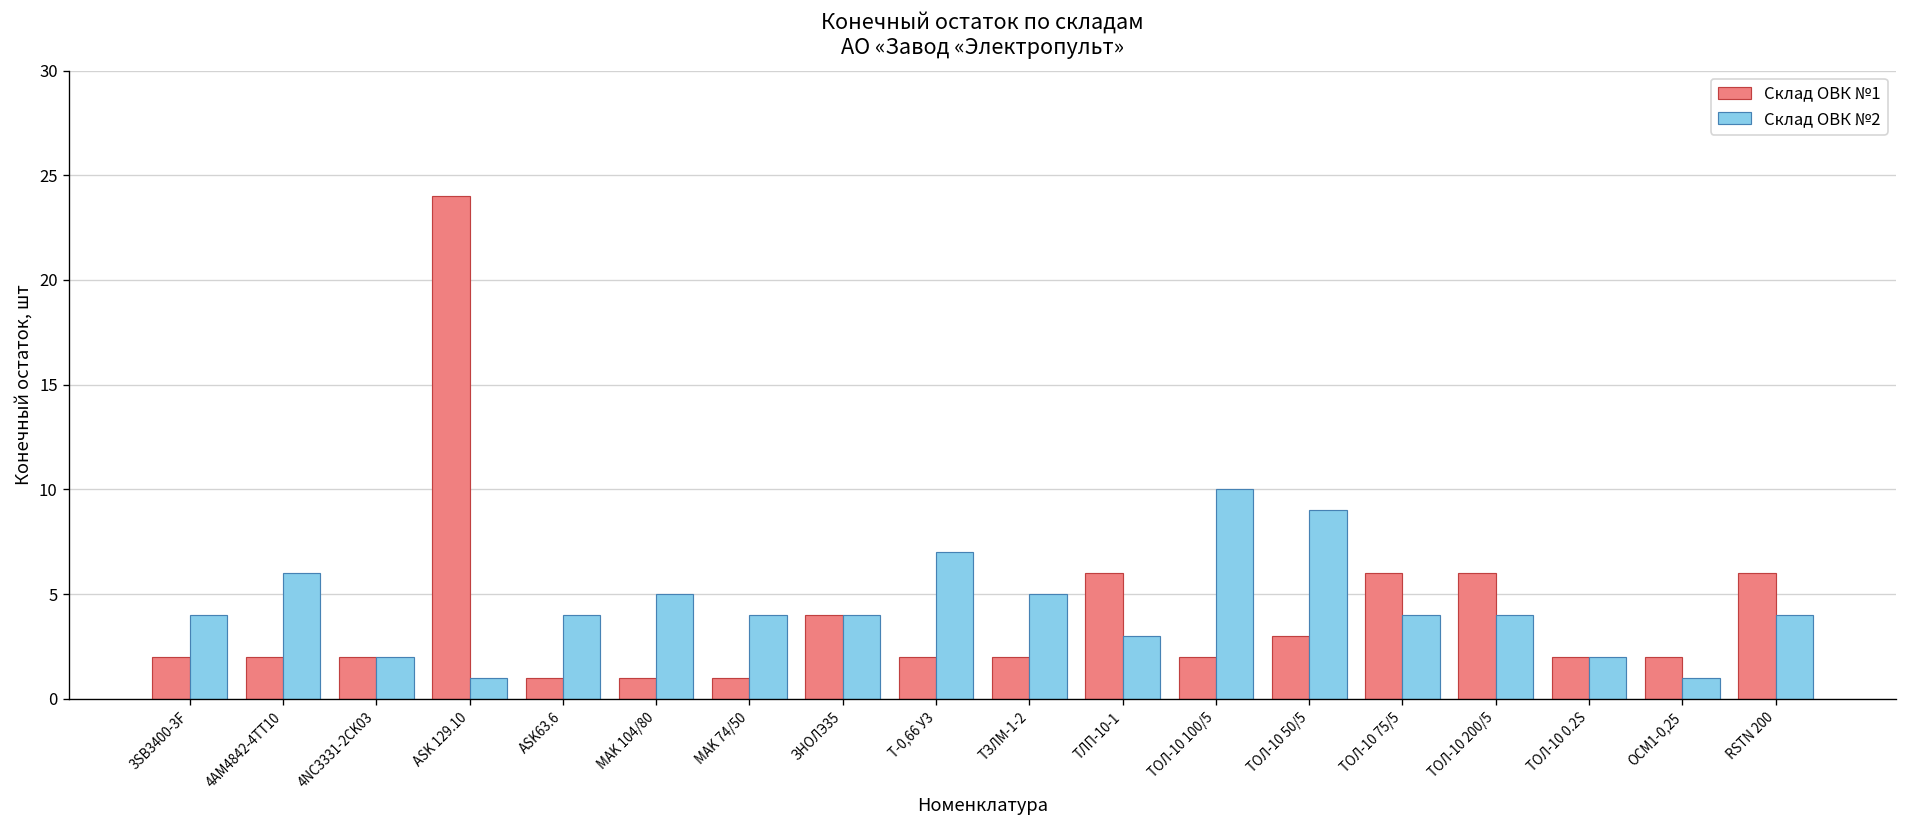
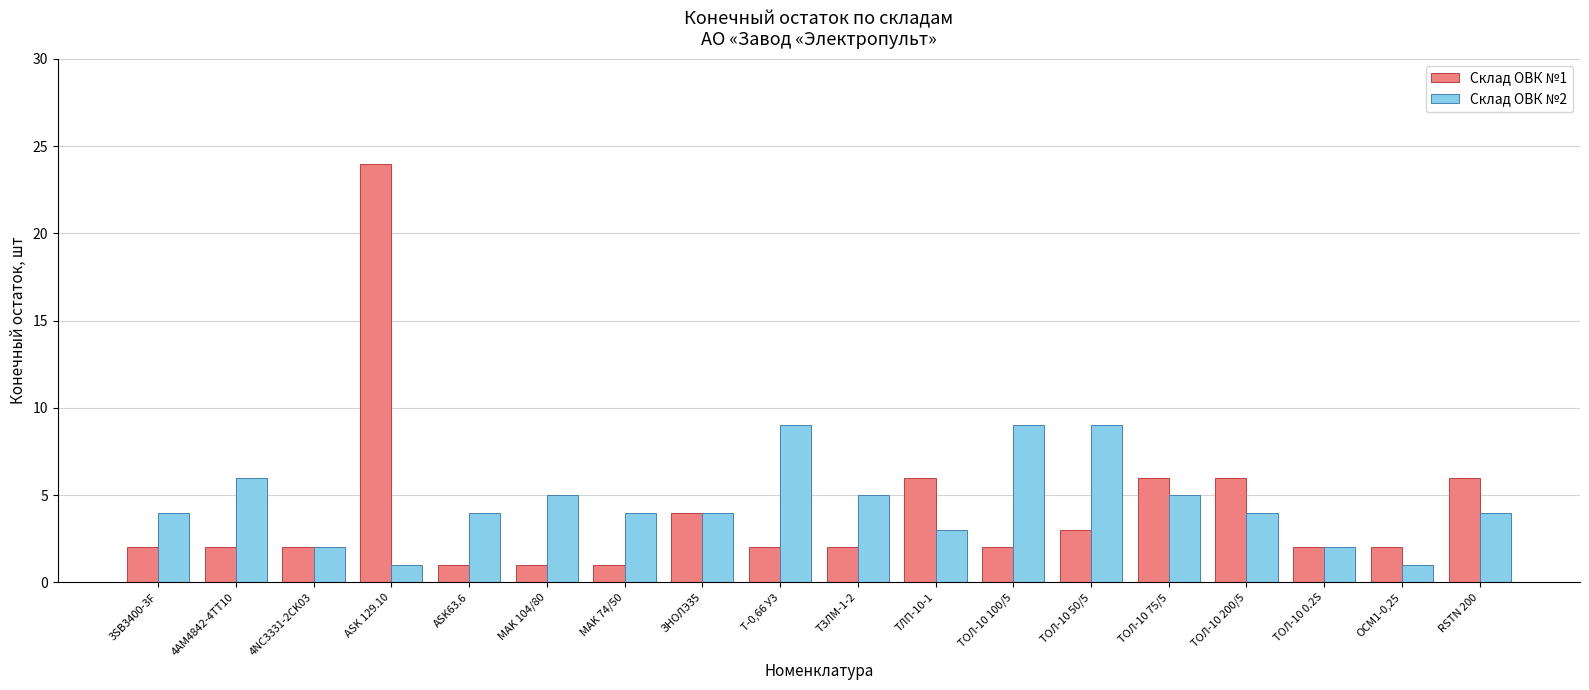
  {
    "Склад ОВК №1": {
      "3SB3400-3F": 2,
      "4AM4842-4TT10": 2,
      "4NC3331-2CK03": 2,
      "ASK 129.10": 24,
      "ASK63.6": 1,
      "MAK 104/80": 1,
      "MAK 74/50": 1,
      "ЗНОЛЭ35": 4,
      "Т-0,66 У3": 2,
      "ТЗЛМ-1-2": 2,
      "ТЛП-10-1": 6,
      "ТОЛ-10 100/5": 2,
      "ТОЛ-10 50/5": 3,
      "ТОЛ-10 75/5": 6,
      "ТОЛ-10 200/5": 6,
      "ТОЛ-10 0.2S": 2,
      "ОСМ1-0,25": 2,
      "RSTN 200": 6
    },
    "Склад ОВК №2": {
      "3SB3400-3F": 4,
      "4AM4842-4TT10": 6,
      "4NC3331-2CK03": 2,
      "ASK 129.10": 1,
      "ASK63.6": 4,
      "MAK 104/80": 5,
      "MAK 74/50": 4,
      "ЗНОЛЭ35": 4,
-     "Т-0,66 У3": 7,
+     "Т-0,66 У3": 9,
      "ТЗЛМ-1-2": 5,
      "ТЛП-10-1": 3,
-     "ТОЛ-10 100/5": 10,
+     "ТОЛ-10 100/5": 9,
      "ТОЛ-10 50/5": 9,
-     "ТОЛ-10 75/5": 4,
+     "ТОЛ-10 75/5": 5,
      "ТОЛ-10 200/5": 4,
      "ТОЛ-10 0.2S": 2,
      "ОСМ1-0,25": 1,
      "RSTN 200": 4
    }
  }
